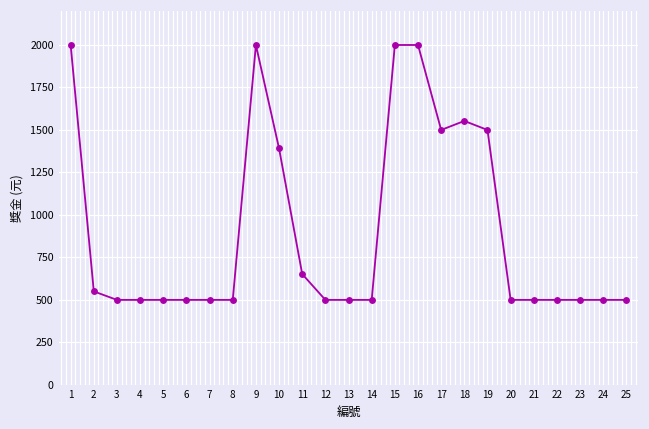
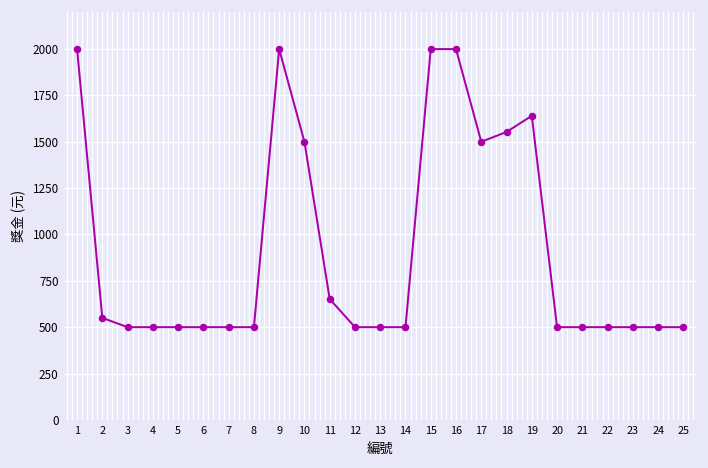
  {
    "1": 2000,
    "2": 550,
    "3": 500,
    "4": 500,
    "5": 500,
    "6": 500,
    "7": 500,
    "8": 500,
    "9": 2000,
-   "10": 1390,
+   "10": 1500,
    "11": 650,
    "12": 500,
    "13": 500,
    "14": 500,
    "15": 2000,
    "16": 2000,
    "17": 1500,
    "18": 1550,
-   "19": 1500,
+   "19": 1640,
    "20": 500,
    "21": 500,
    "22": 500,
    "23": 500,
    "24": 500,
    "25": 500
  }
